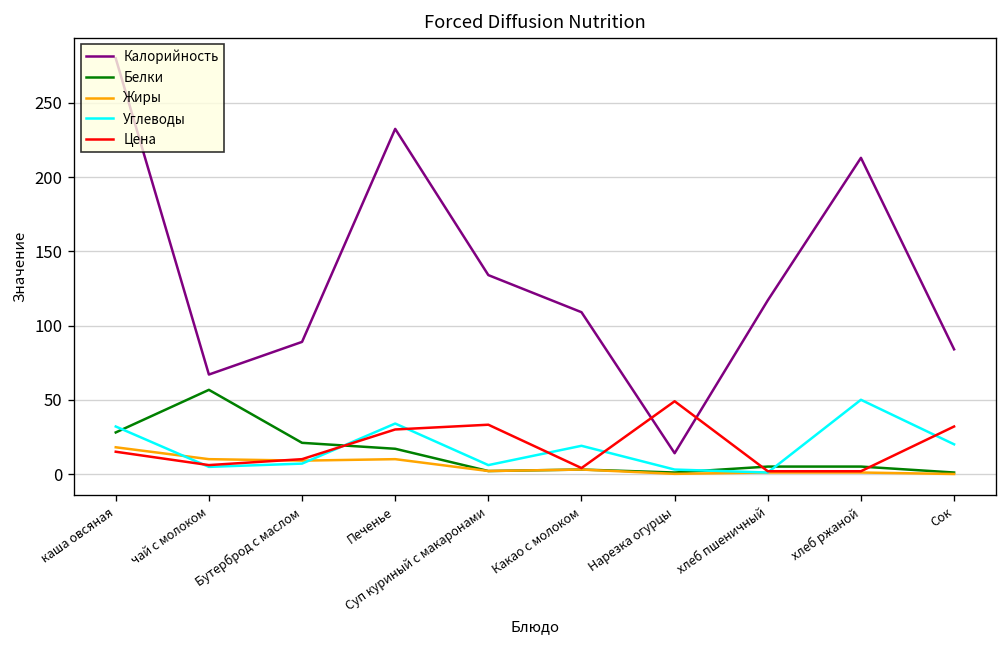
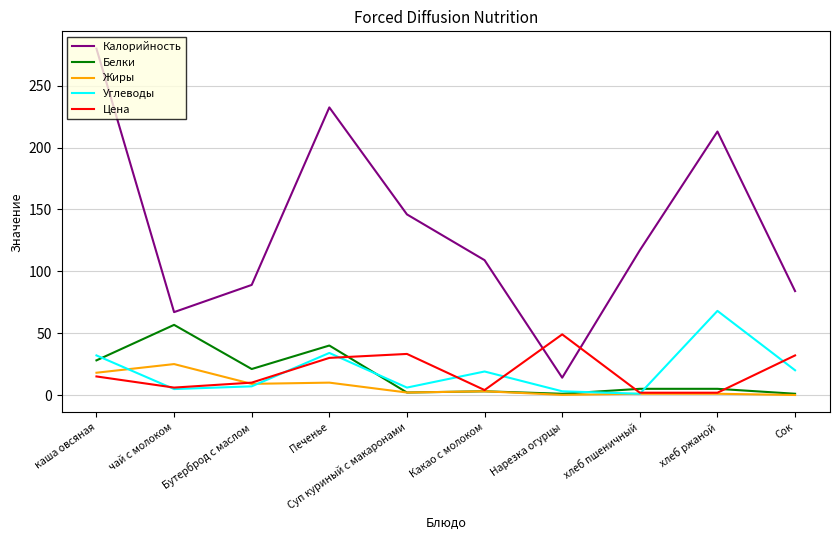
  {
    "Калорийность": {
      "чай с молоком": 67,
      "Бутерброд с маслом": 89,
      "Печенье": 233,
-     "Суп куриный с макаронами": 134,
+     "Суп куриный с макаронами": 146,
      "Какао с молоком": 109,
      "Нарезка огурцы": 14,
      "хлеб пшеничный": 117,
      "хлеб ржаной": 213,
      "Сок": 84
    },
    "Белки": {
      "каша овсяная": 28,
      "чай с молоком": 57,
      "Бутерброд с маслом": 21,
-     "Печенье": 17,
+     "Печенье": 40,
      "хлеб пшеничный": 5,
      "хлеб ржаной": 5
    },
    "Жиры": {
      "каша овсяная": 18,
-     "чай с молоком": 10,
+     "чай с молоком": 25,
      "Печенье": 10
    },
    "Углеводы": {
      "каша овсяная": 32,
      "Печенье": 34,
      "Суп куриный с макаронами": 6,
      "Какао с молоком": 19,
-     "хлеб ржаной": 50,
+     "хлеб ржаной": 68,
      "Сок": 20
    },
    "Цена": {
      "каша овсяная": 15,
      "Печенье": 30,
      "Суп куриный с макаронами": 33,
      "Нарезка огурцы": 49,
      "Сок": 32
    }
  }
